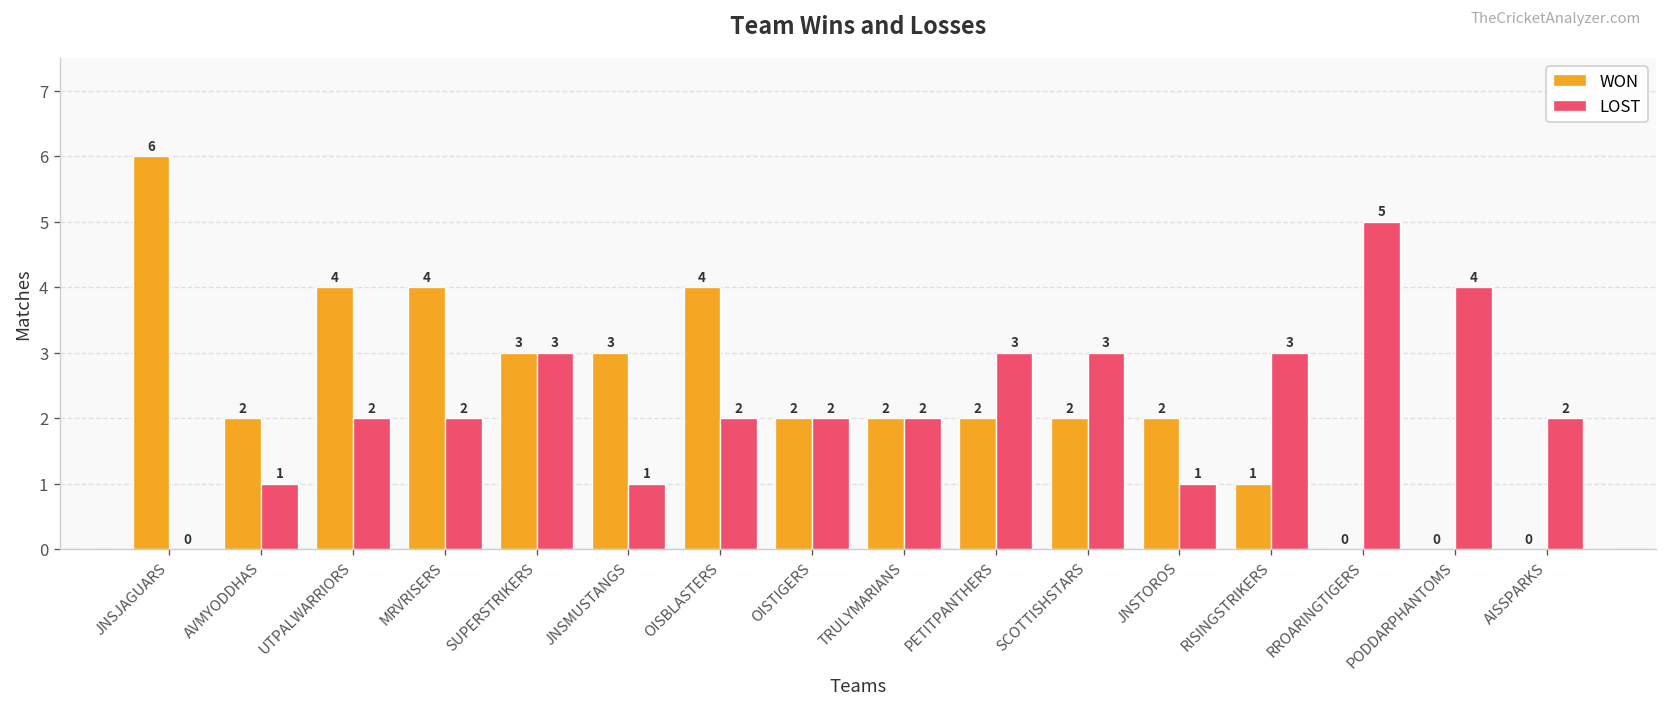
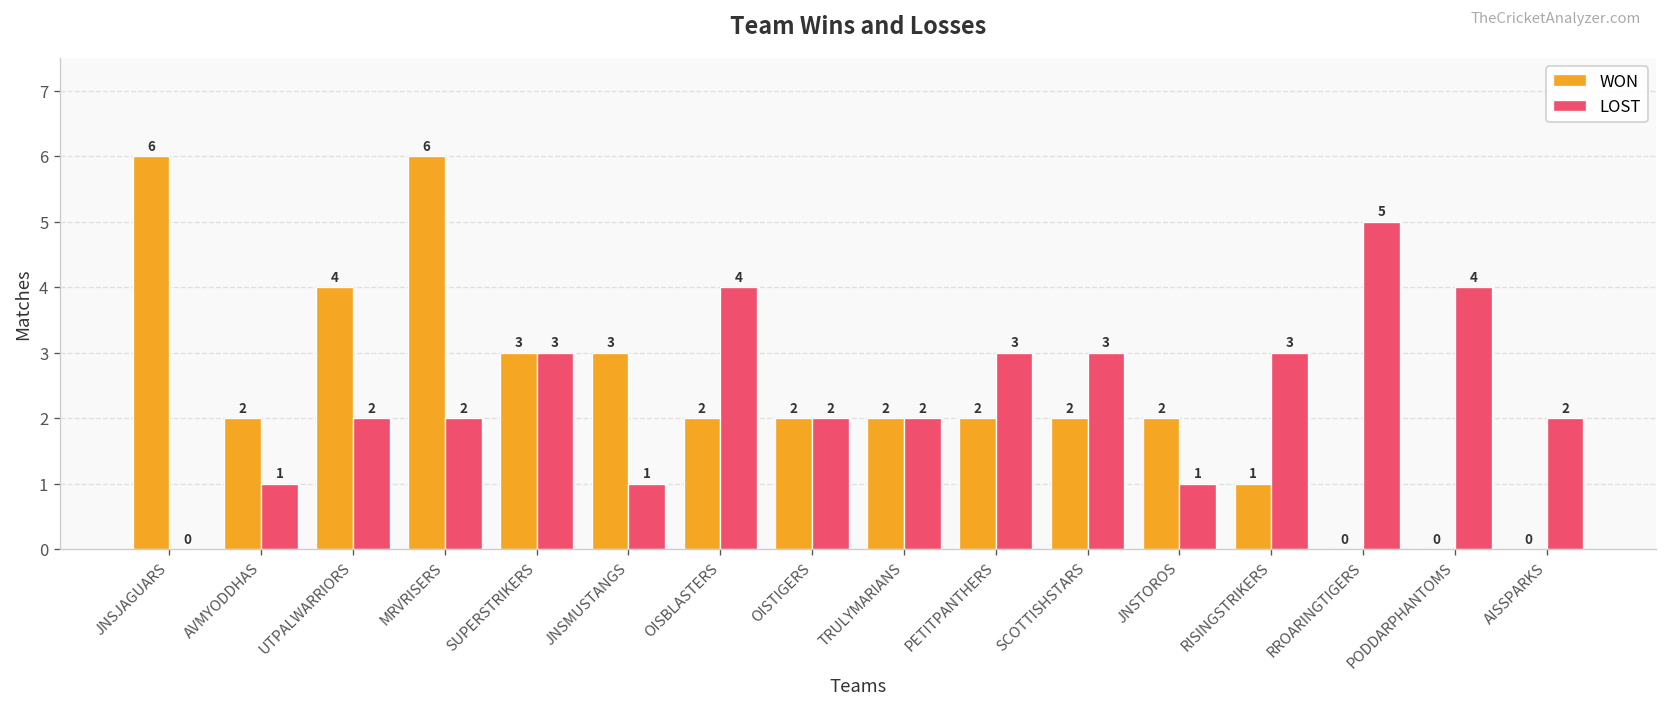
  {
    "WON": {
      "JNSJAGUARS": 6,
      "AVMYODDHAS": 2,
      "UTPALWARRIORS": 4,
-     "MRVRISERS": 4,
+     "MRVRISERS": 6,
      "SUPERSTRIKERS": 3,
      "JNSMUSTANGS": 3,
-     "OISBLASTERS": 4,
+     "OISBLASTERS": 2,
      "OISTIGERS": 2,
      "TRULYMARIANS": 2,
      "PETITPANTHERS": 2,
      "SCOTTISHSTARS": 2,
      "JNSTOROS": 2,
      "RISINGSTRIKERS": 1,
      "RROARINGTIGERS": 0,
      "PODDARPHANTOMS": 0,
      "AISSPARKS": 0
    },
    "LOST": {
      "JNSJAGUARS": 0,
      "AVMYODDHAS": 1,
      "UTPALWARRIORS": 2,
      "MRVRISERS": 2,
      "SUPERSTRIKERS": 3,
      "JNSMUSTANGS": 1,
-     "OISBLASTERS": 2,
+     "OISBLASTERS": 4,
      "OISTIGERS": 2,
      "TRULYMARIANS": 2,
      "PETITPANTHERS": 3,
      "SCOTTISHSTARS": 3,
      "JNSTOROS": 1,
      "RISINGSTRIKERS": 3,
      "RROARINGTIGERS": 5,
      "PODDARPHANTOMS": 4,
      "AISSPARKS": 2
    }
  }
